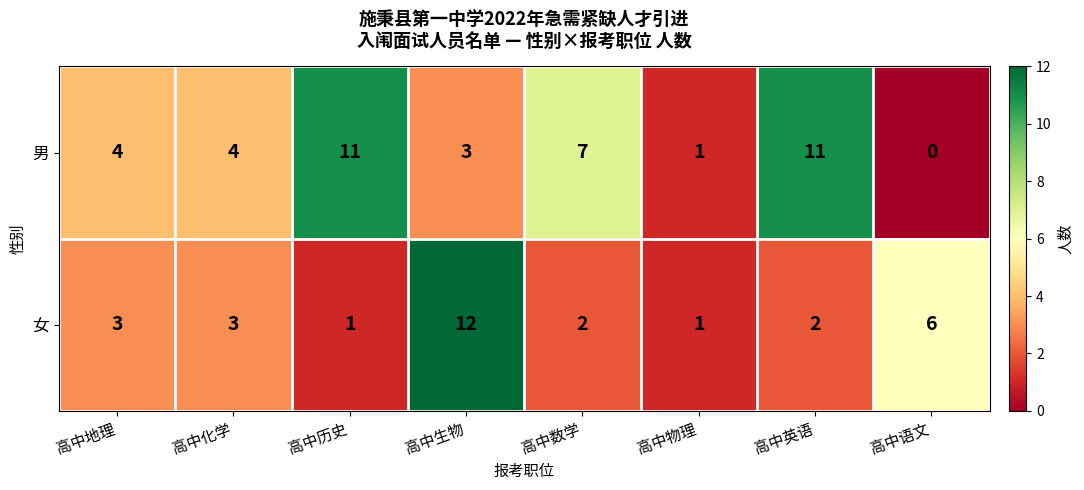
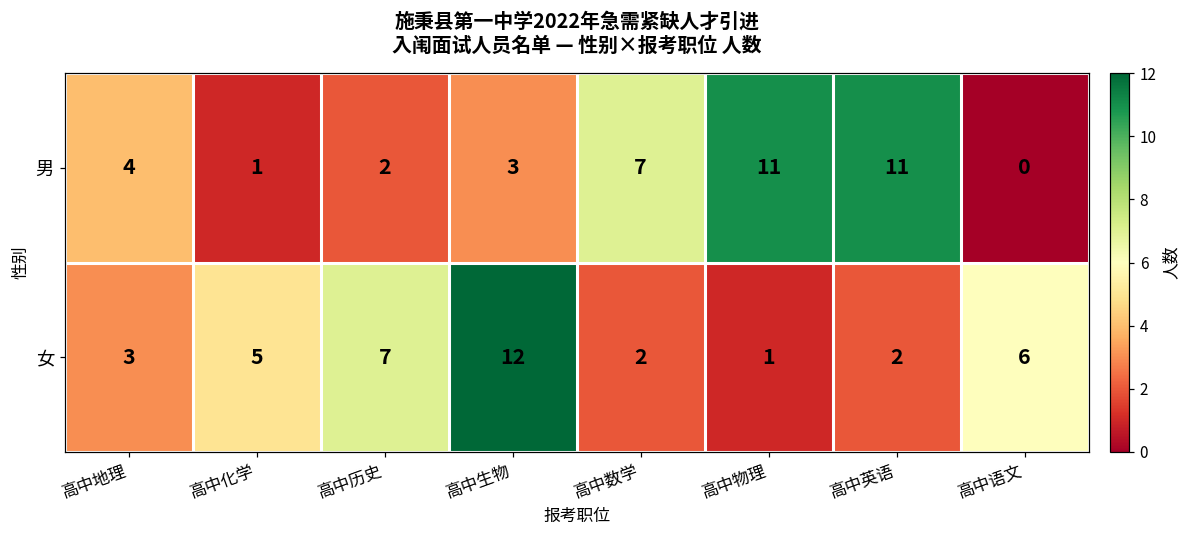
  {
    "男": {
      "高中地理": 4,
-     "高中化学": 4,
-     "高中历史": 11,
+     "高中化学": 1,
+     "高中历史": 2,
      "高中生物": 3,
      "高中数学": 7,
-     "高中物理": 1,
+     "高中物理": 11,
      "高中英语": 11,
      "高中语文": 0
    },
    "女": {
      "高中地理": 3,
-     "高中化学": 3,
-     "高中历史": 1,
+     "高中化学": 5,
+     "高中历史": 7,
      "高中生物": 12,
      "高中数学": 2,
      "高中物理": 1,
      "高中英语": 2,
      "高中语文": 6
    }
  }
